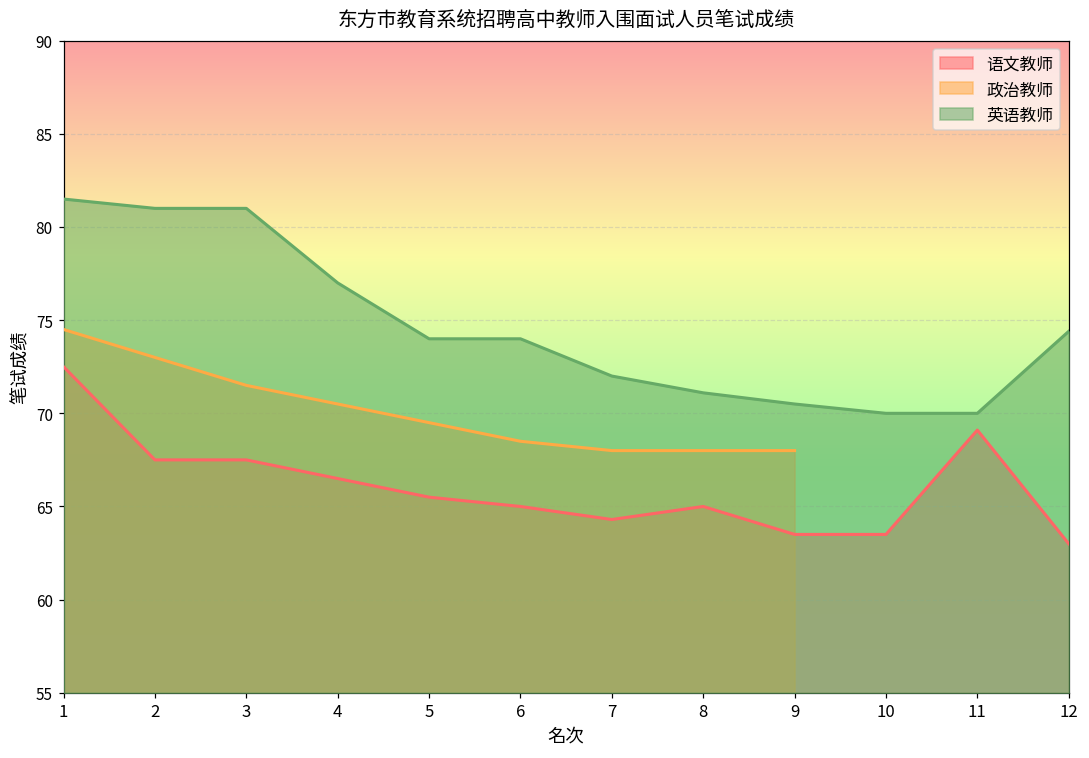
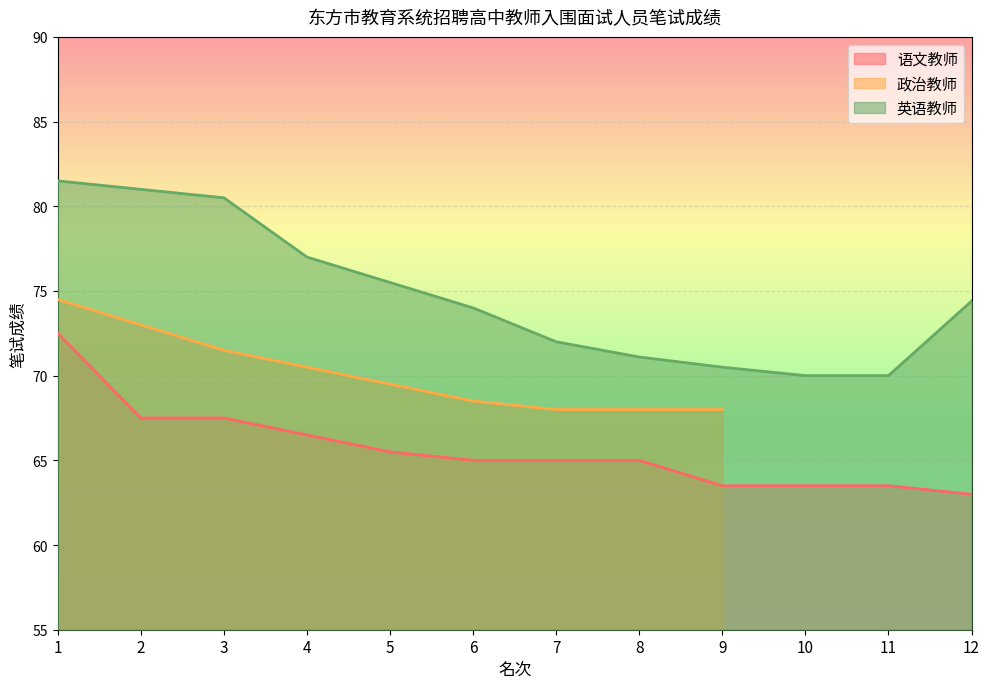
  {
    "语文教师": {
      "1": 72.5,
      "2": 67.5,
      "3": 67.5,
      "4": 66.5,
      "5": 65.5,
      "6": 65.0,
-     "7": 64.3,
+     "7": 65.0,
      "8": 65.0,
      "9": 63.5,
      "10": 63.5,
-     "11": 69.1,
+     "11": 63.5,
      "12": 63.0
    },
    "政治教师": {
      "1": 74.5,
      "2": 73.0,
      "3": 71.5,
      "4": 70.5,
      "5": 69.5,
      "6": 68.5,
      "7": 68.0,
      "8": 68.0,
      "9": 68.0
    },
    "英语教师": {
      "1": 81.5,
      "2": 81.0,
-     "3": 81.0,
+     "3": 80.5,
      "4": 77.0,
-     "5": 74.0,
+     "5": 75.5,
      "6": 74.0,
      "7": 72.0,
      "8": 71.1,
      "9": 70.5,
      "10": 70.0,
      "11": 70.0,
      "12": 74.4
    }
  }
